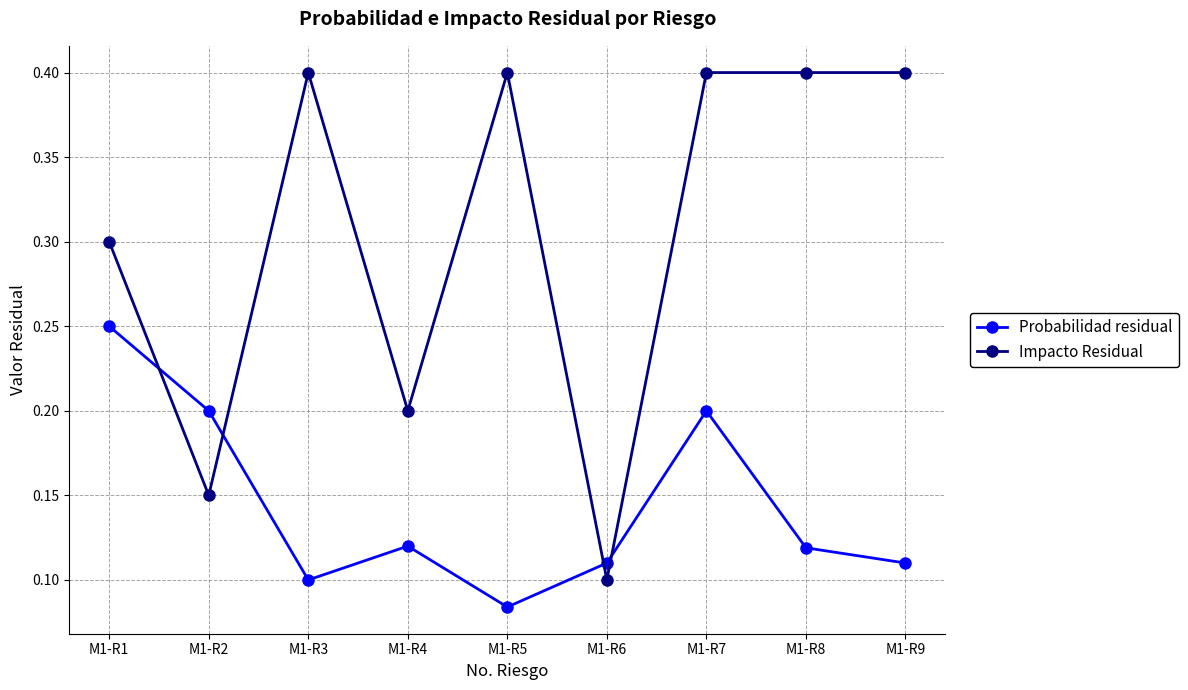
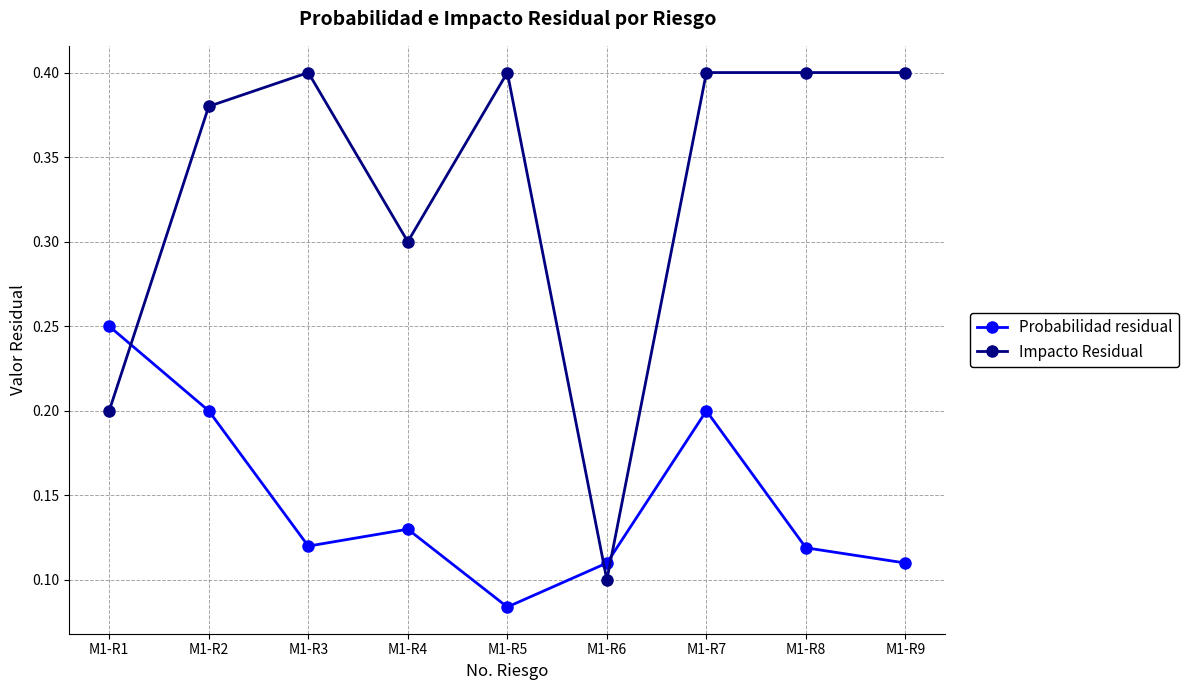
  {
    "Probabilidad residual": {
      "M1-R1": 0.25,
      "M1-R2": 0.20,
-     "M1-R3": 0.10,
-     "M1-R4": 0.12,
+     "M1-R3": 0.12,
+     "M1-R4": 0.13,
      "M1-R5": 0.084,
      "M1-R6": 0.11,
      "M1-R7": 0.20,
      "M1-R8": 0.12,
      "M1-R9": 0.11
    },
    "Impacto Residual": {
-     "M1-R1": 0.3,
-     "M1-R2": 0.15,
+     "M1-R1": 0.2,
+     "M1-R2": 0.38,
      "M1-R3": 0.40,
-     "M1-R4": 0.2,
+     "M1-R4": 0.3,
      "M1-R5": 0.40,
      "M1-R6": 0.10,
      "M1-R7": 0.40,
      "M1-R8": 0.40,
      "M1-R9": 0.40
    }
  }
